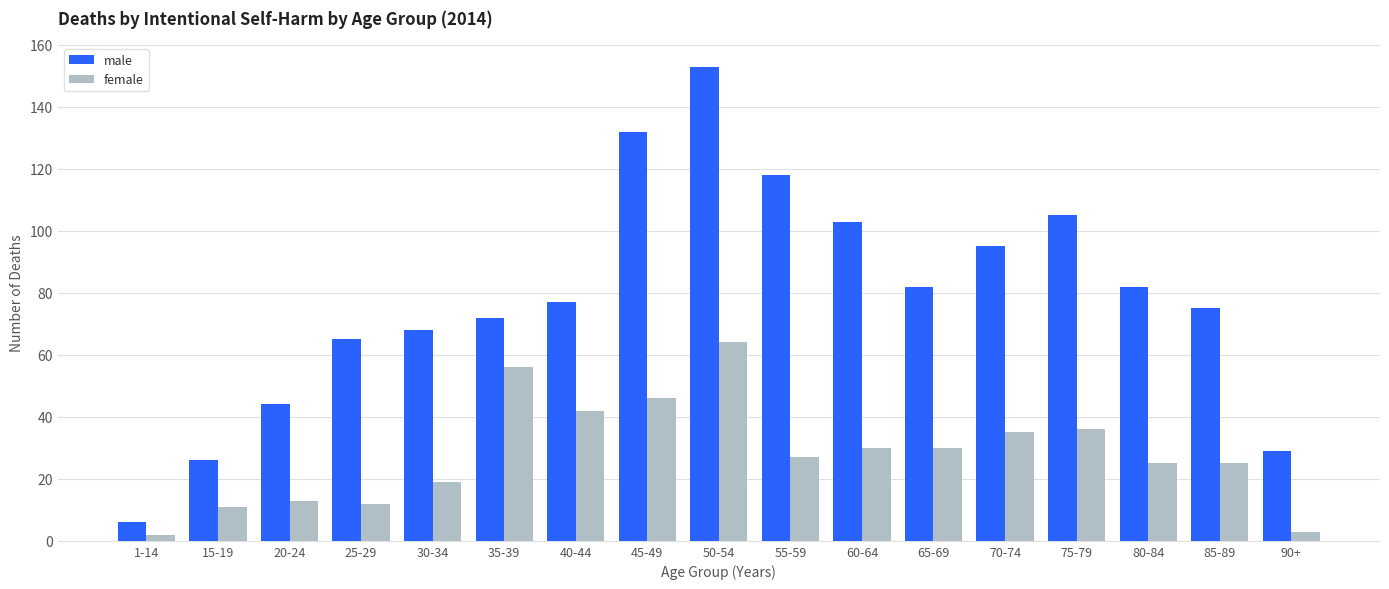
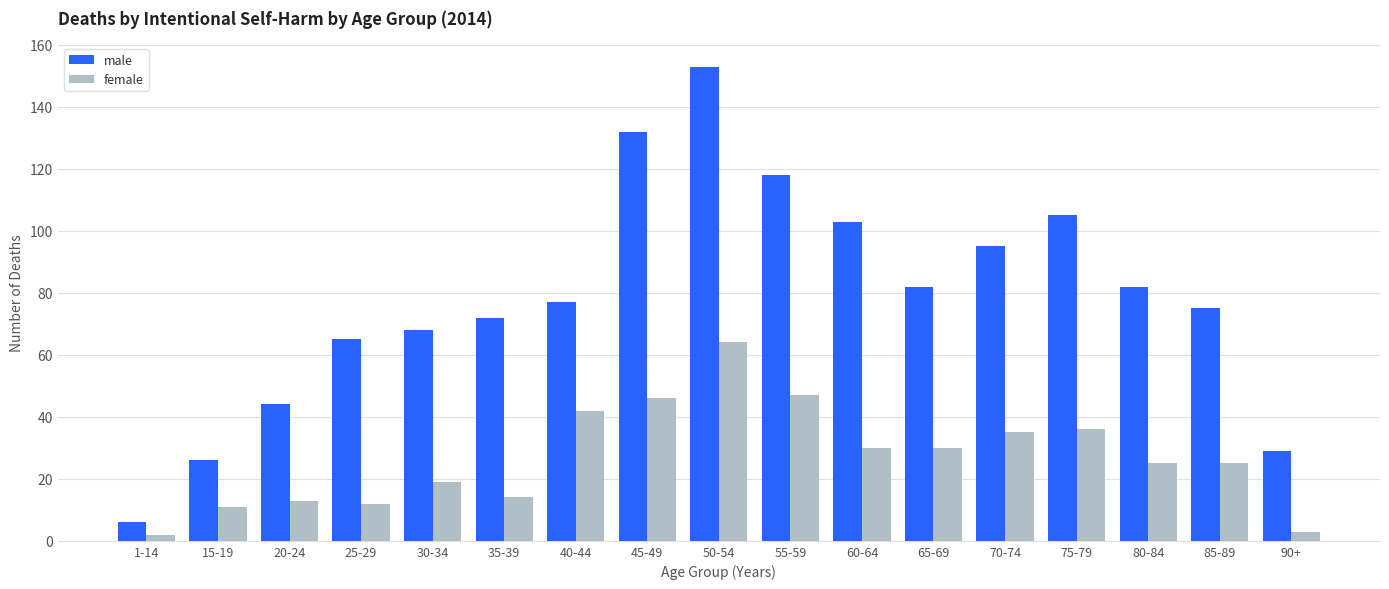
  {
    "male": {
      "1-14": 6,
      "15-19": 26,
      "20-24": 44,
      "25-29": 65,
      "30-34": 68,
      "35-39": 72,
      "40-44": 77,
      "45-49": 132,
      "50-54": 153,
      "55-59": 118,
      "60-64": 103,
      "65-69": 82,
      "70-74": 95,
      "75-79": 105,
      "80-84": 82,
      "85-89": 75,
      "90+": 29
    },
    "female": {
      "1-14": 2,
      "15-19": 11,
      "20-24": 13,
      "25-29": 12,
      "30-34": 19,
-     "35-39": 56,
+     "35-39": 14,
      "40-44": 42,
      "45-49": 46,
      "50-54": 64,
-     "55-59": 27,
+     "55-59": 47,
      "60-64": 30,
      "65-69": 30,
      "70-74": 35,
      "75-79": 36,
      "80-84": 25,
      "85-89": 25,
      "90+": 3
    }
  }
